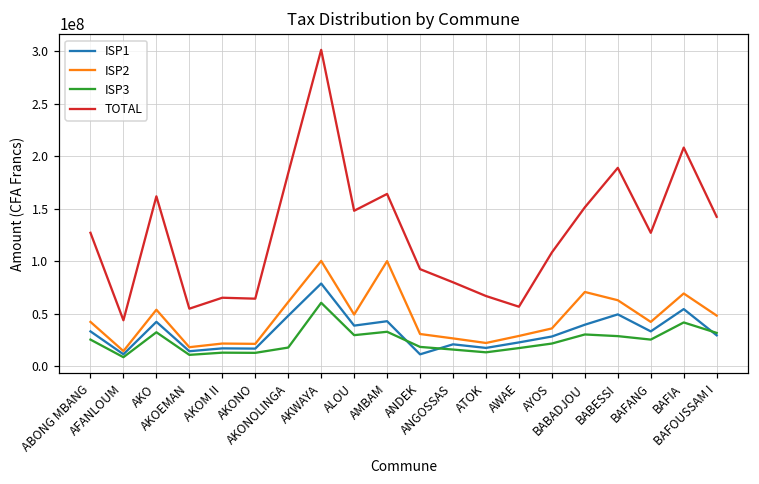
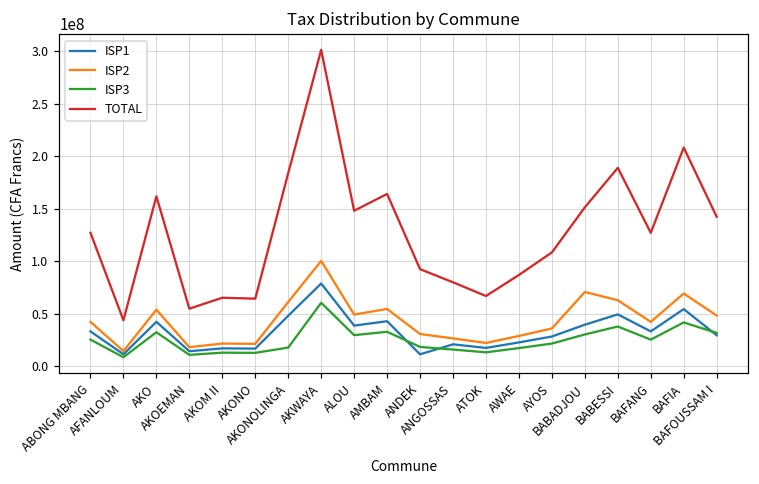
  {
    "ISP1": {
      "ABONG MBANG": 30000000,
      "AFANLOUM": 10000000,
      "AKO": 40000000,
      "AKOEMAN": 10000000,
      "AKOM II": 20000000,
      "AKONO": 20000000,
      "AKONOLINGA": 50000000,
      "AKWAYA": 80000000,
      "ALOU": 40000000,
      "AMBAM": 40000000,
      "ANDEK": 10000000,
      "ANGOSSAS": 20000000,
      "ATOK": 20000000,
      "AWAE": 20000000,
      "AYOS": 30000000,
      "BABADJOU": 40000000,
      "BABESSI": 50000000,
      "BAFANG": 30000000,
      "BAFIA": 50000000
    },
    "ISP2": {
      "ABONG MBANG": 40000000,
      "AFANLOUM": 10000000,
      "AKO": 50000000,
      "AKOEMAN": 20000000,
      "AKOM II": 20000000,
      "AKONO": 20000000,
      "AKONOLINGA": 60000000,
      "AKWAYA": 100000000,
      "ALOU": 50000000,
-     "AMBAM": 100000000,
+     "AMBAM": 50000000,
      "ANDEK": 30000000,
      "ANGOSSAS": 30000000,
      "ATOK": 20000000,
      "AWAE": 30000000,
      "AYOS": 40000000,
      "BABADJOU": 70000000,
      "BABESSI": 60000000,
      "BAFANG": 40000000,
      "BAFIA": 70000000,
      "BAFOUSSAM I": 50000000
    },
    "ISP3": {
      "ABONG MBANG": 30000000,
      "AFANLOUM": 10000000,
      "AKO": 30000000,
      "AKOEMAN": 10000000,
      "AKOM II": 10000000,
      "AKONO": 10000000,
      "AKONOLINGA": 20000000,
      "AKWAYA": 60000000,
      "ALOU": 30000000,
      "AMBAM": 30000000,
      "ANDEK": 20000000,
      "ANGOSSAS": 20000000,
      "ATOK": 10000000,
      "AWAE": 20000000,
      "AYOS": 20000000,
      "BABADJOU": 30000000,
-     "BABESSI": 30000000,
+     "BABESSI": 40000000,
      "BAFANG": 30000000,
      "BAFIA": 40000000
    },
    "TOTAL": {
      "ABONG MBANG": 130000000,
      "AFANLOUM": 40000000,
      "AKO": 160000000,
      "AKOEMAN": 50000000,
      "AKOM II": 70000000,
      "AKONO": 60000000,
      "AKONOLINGA": 180000000,
      "AKWAYA": 300000000,
      "ALOU": 150000000,
      "AMBAM": 160000000,
      "ANDEK": 90000000,
      "ANGOSSAS": 80000000,
      "ATOK": 70000000,
-     "AWAE": 60000000,
+     "AWAE": 90000000,
      "AYOS": 110000000,
      "BABADJOU": 150000000,
      "BABESSI": 190000000,
      "BAFANG": 130000000,
      "BAFIA": 210000000,
      "BAFOUSSAM I": 140000000
    }
  }
